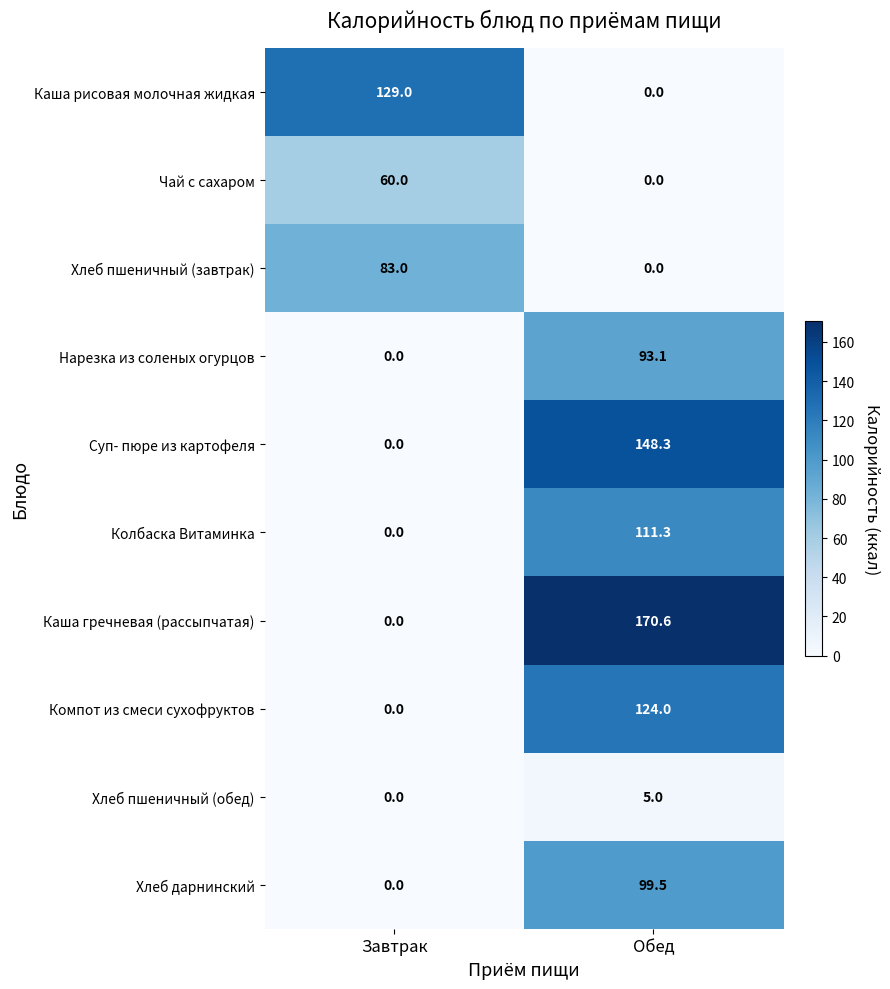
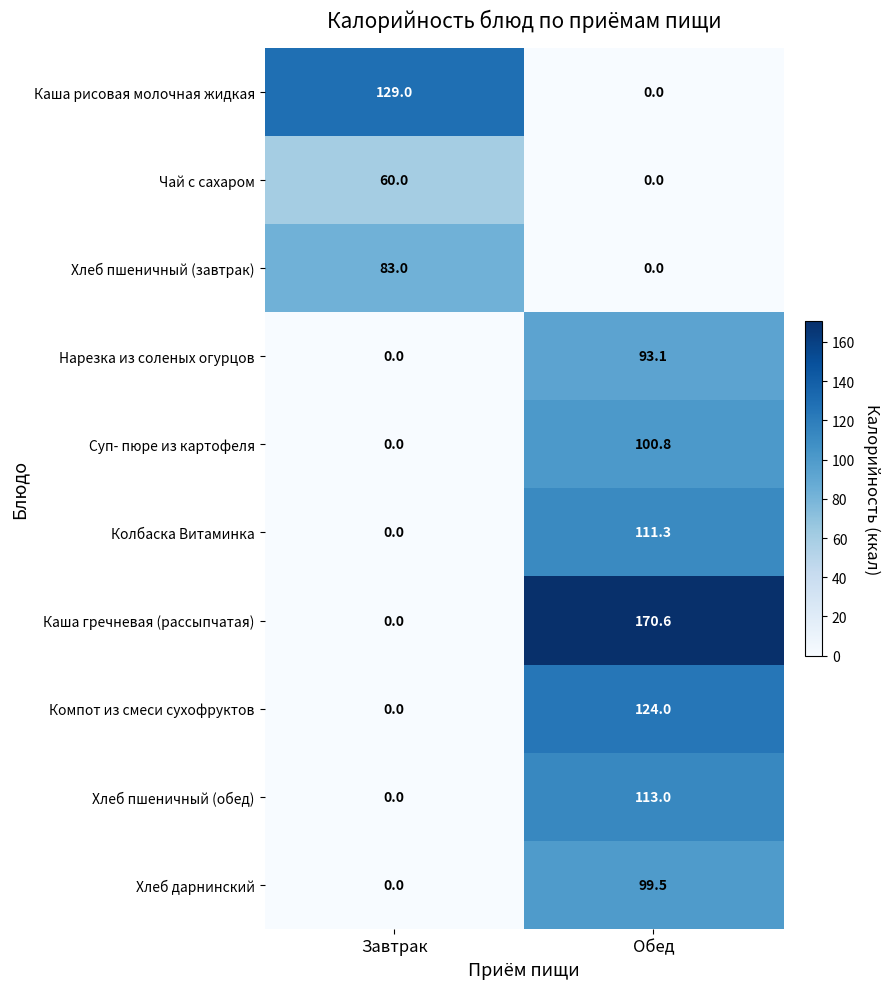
  {
    "Каша рисовая молочная жидкая": {
      "Завтрак": 129.0,
      "Обед": 0.0
    },
    "Чай с сахаром": {
      "Завтрак": 60.0,
      "Обед": 0.0
    },
    "Хлеб пшеничный (завтрак)": {
      "Завтрак": 83.0,
      "Обед": 0.0
    },
    "Нарезка из соленых огурцов": {
      "Завтрак": 0.0,
      "Обед": 93.1
    },
    "Суп- пюре из картофеля": {
      "Завтрак": 0.0,
-     "Обед": 148.3
+     "Обед": 100.8
    },
    "Колбаска Витаминка": {
      "Завтрак": 0.0,
      "Обед": 111.3
    },
    "Каша гречневая (рассыпчатая)": {
      "Завтрак": 0.0,
      "Обед": 170.6
    },
    "Компот из смеси сухофруктов": {
      "Завтрак": 0.0,
      "Обед": 124.0
    },
    "Хлеб пшеничный (обед)": {
      "Завтрак": 0.0,
-     "Обед": 5.0
+     "Обед": 113.0
    },
    "Хлеб дарнинский": {
      "Завтрак": 0.0,
      "Обед": 99.5
    }
  }
